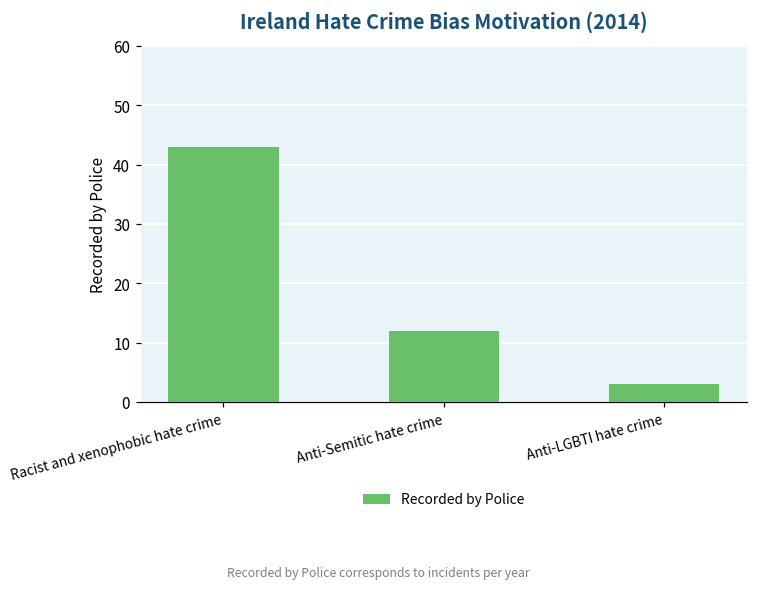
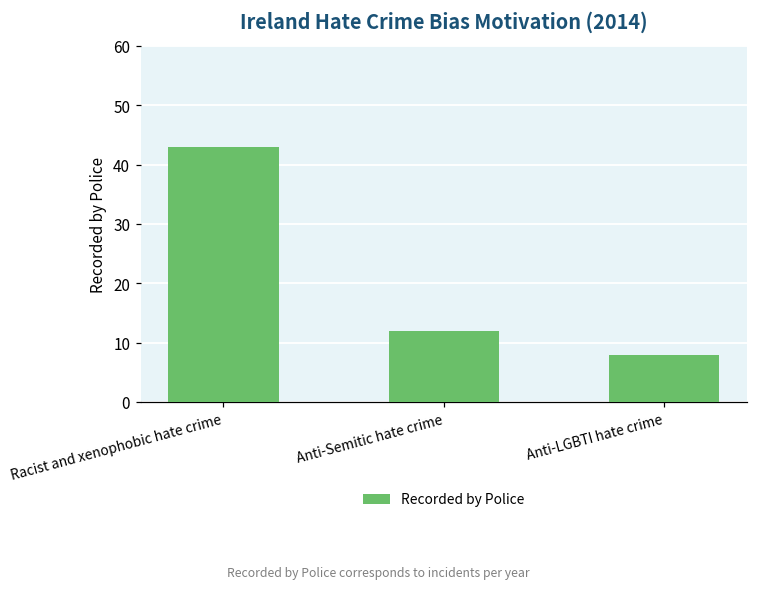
  {
    "Racist and xenophobic hate crime": 43,
    "Anti-Semitic hate crime": 12,
-   "Anti-LGBTI hate crime": 3
+   "Anti-LGBTI hate crime": 8
  }
